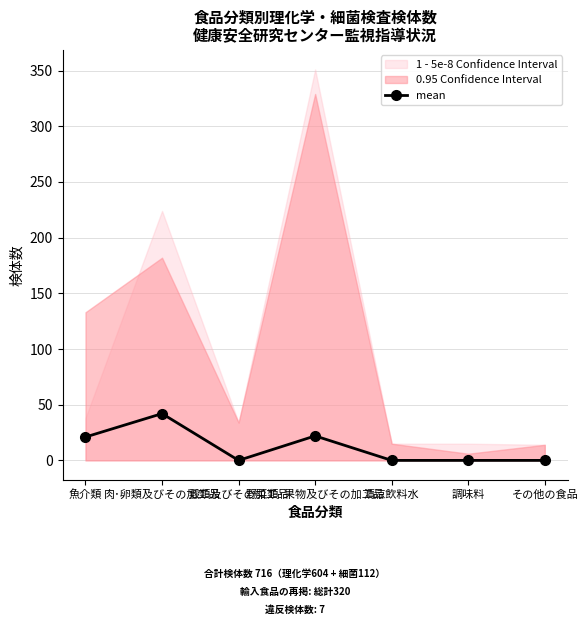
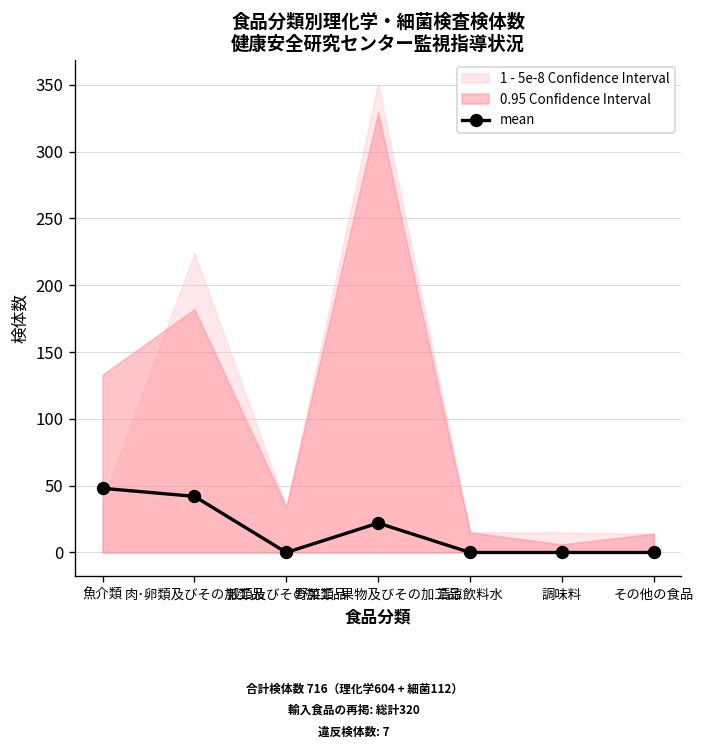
  {
    "mean": {
-     "魚介類": 21,
+     "魚介類": 48,
      "調味料": 0,
      "その他の食品": 0
    },
    "1 - 5e-8 Confidence Interval": {
      "魚介類": 38,
      "調味料": 15
    },
    "0.95 Confidence Interval": {
      "魚介類": 133,
      "調味料": 6
    }
  }
